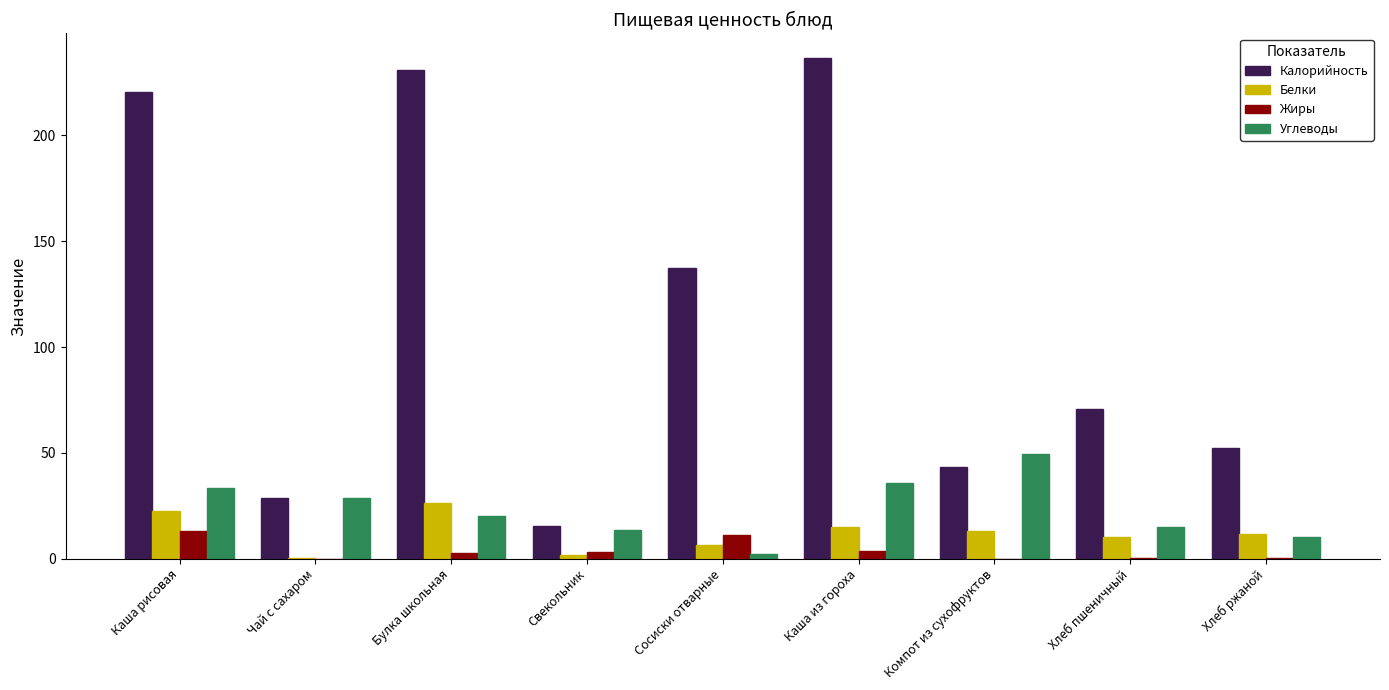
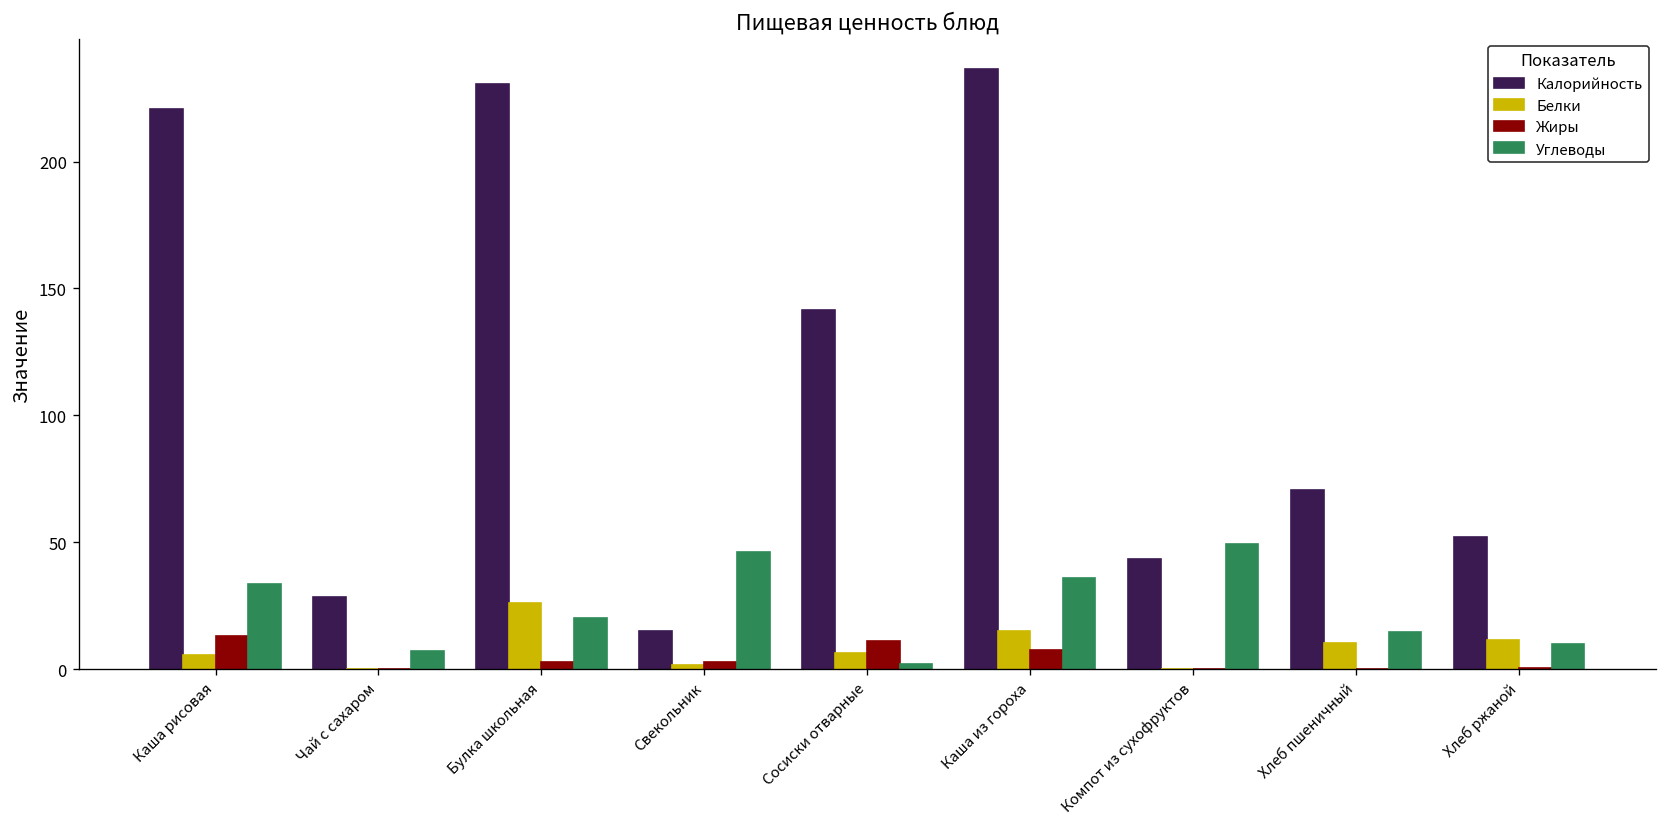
  {
    "Калорийность": {
      "Каша рисовая": 221,
      "Чай с сахаром": 28,
      "Булка школьная": 231,
      "Свекольник": 15,
-     "Сосиски отварные": 137,
+     "Сосиски отварные": 142,
      "Каша из гороха": 236,
      "Компот из сухофруктов": 43,
      "Хлеб пшеничный": 71,
      "Хлеб ржаной": 52
    },
    "Белки": {
-     "Каша рисовая": 22,
+     "Каша рисовая": 6,
      "Булка школьная": 26,
      "Свекольник": 2,
      "Сосиски отварные": 6,
      "Каша из гороха": 15,
-     "Компот из сухофруктов": 13,
+     "Компот из сухофруктов": 0,
      "Хлеб пшеничный": 10,
      "Хлеб ржаной": 11
    },
    "Жиры": {
      "Каша рисовая": 13,
      "Чай с сахаром": 0,
      "Булка школьная": 3,
      "Свекольник": 3,
      "Сосиски отварные": 11,
-     "Каша из гороха": 4,
+     "Каша из гороха": 8,
      "Компот из сухофруктов": 0
    },
    "Углеводы": {
      "Каша рисовая": 33,
-     "Чай с сахаром": 29,
+     "Чай с сахаром": 7,
      "Булка школьная": 20,
-     "Свекольник": 14,
+     "Свекольник": 46,
      "Сосиски отварные": 2,
      "Каша из гороха": 36,
      "Компот из сухофруктов": 49,
      "Хлеб пшеничный": 15,
      "Хлеб ржаной": 10
    }
  }
